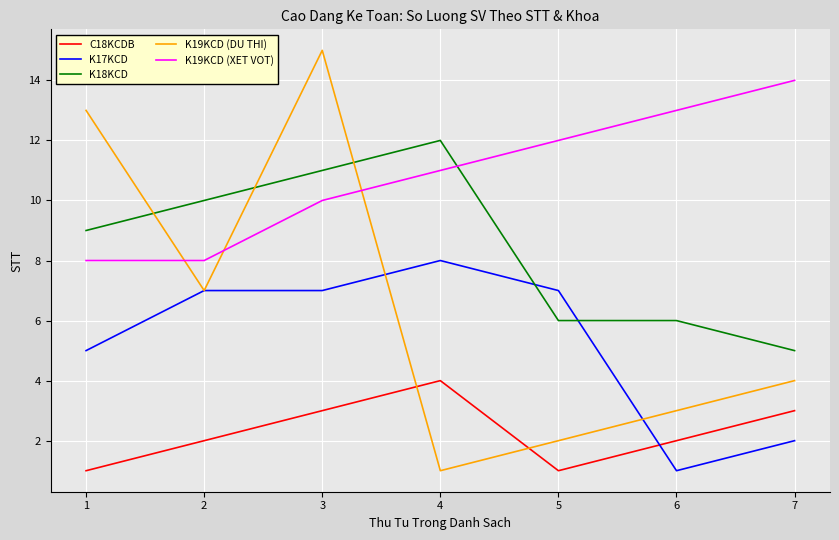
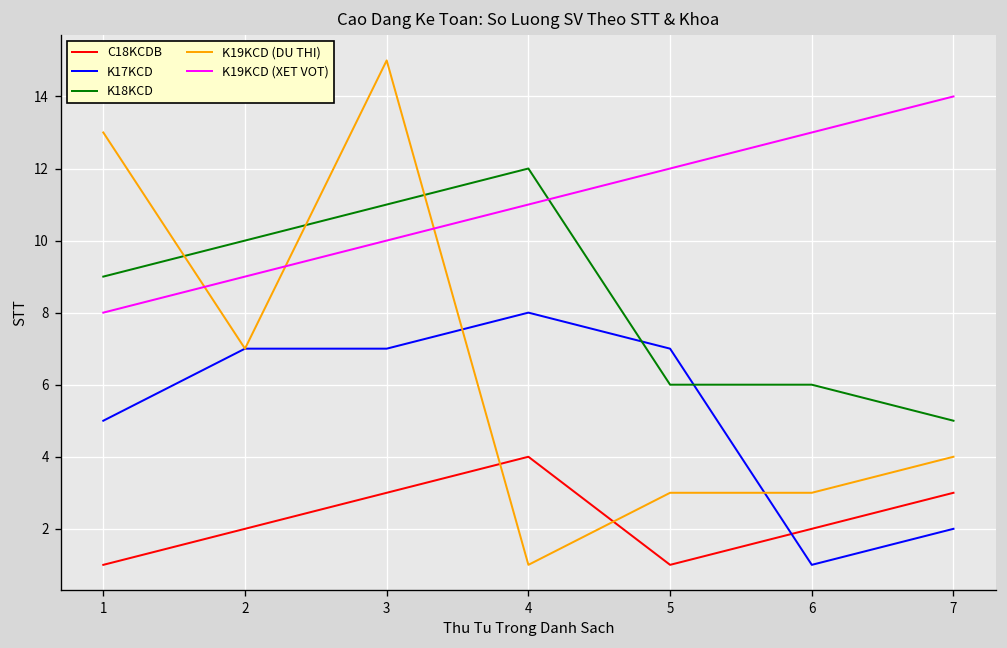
  {
    "C18KCDB": {
      "1": 1,
      "2": 2,
      "3": 3,
      "4": 4,
      "5": 1,
      "6": 2,
      "7": 3
    },
    "K17KCD": {
      "1": 5,
      "3": 7,
      "4": 8,
      "5": 7,
      "6": 1,
      "7": 2
    },
    "K18KCD": {
      "1": 9,
      "2": 10,
      "3": 11,
      "4": 12,
      "5": 6,
      "6": 6,
      "7": 5
    },
    "K19KCD (DU THI)": {
      "1": 13,
      "3": 15,
      "4": 1,
-     "5": 2,
+     "5": 3,
      "6": 3,
      "7": 4
    },
    "K19KCD (XET VOT)": {
      "1": 8,
-     "2": 8,
+     "2": 9,
      "3": 10,
      "4": 11,
      "5": 12,
      "6": 13,
      "7": 14
    }
  }
